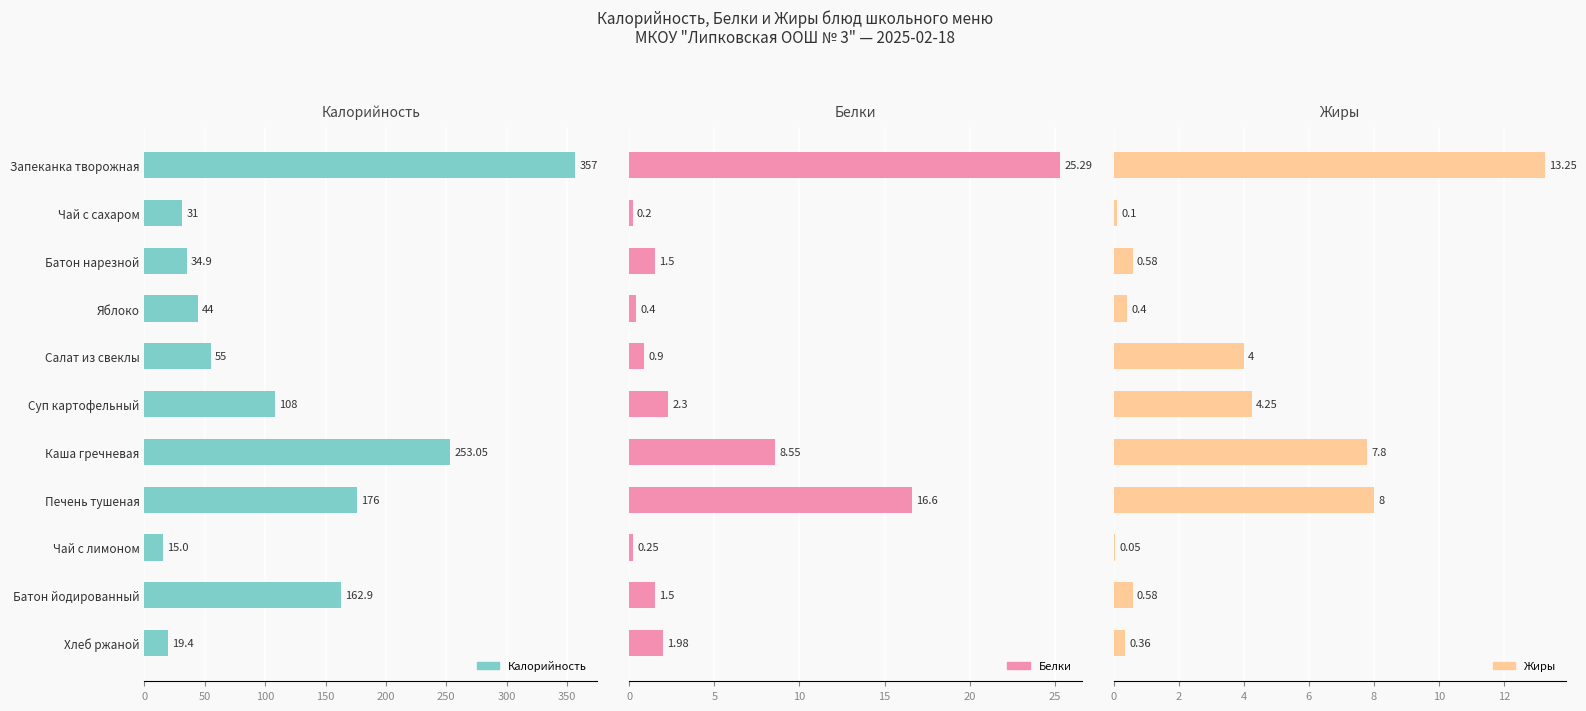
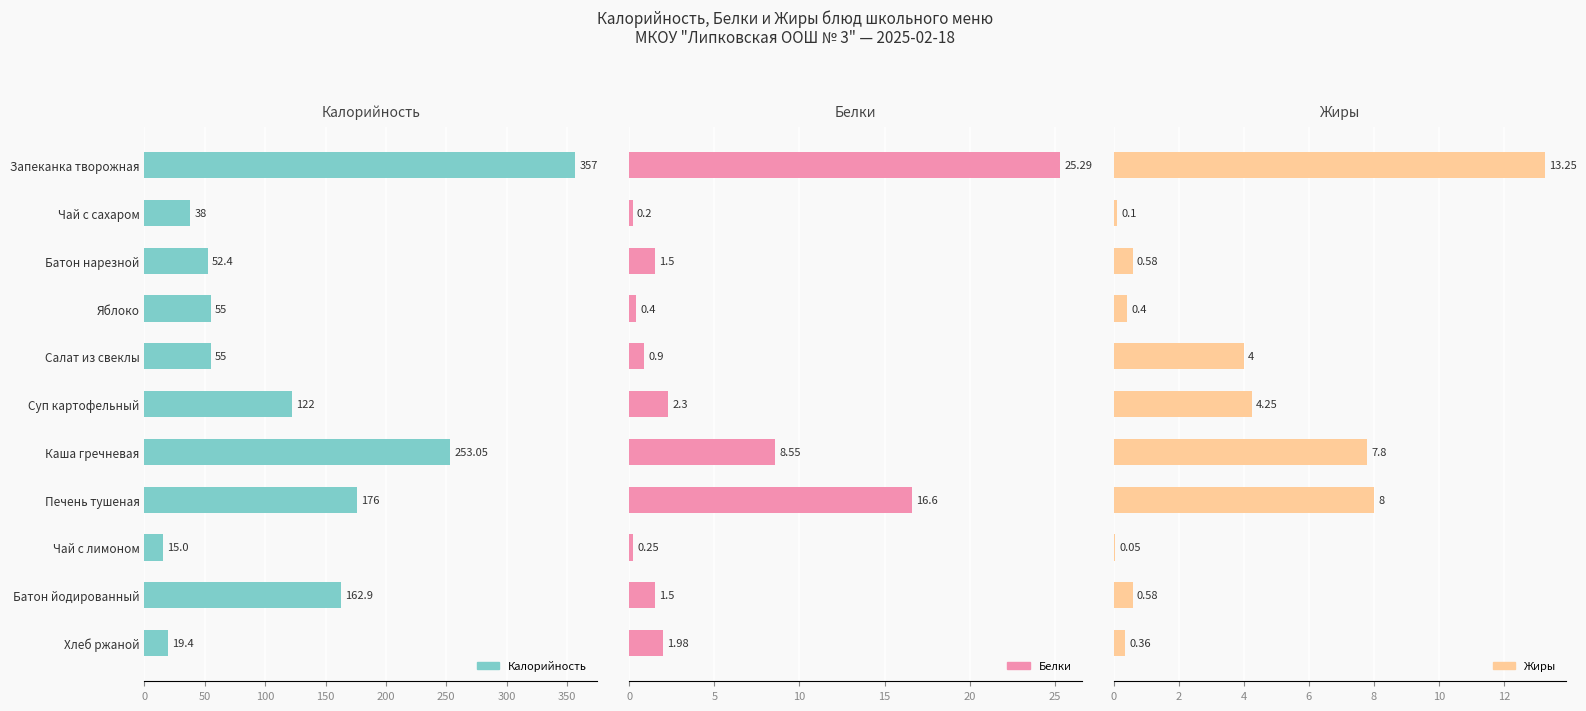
  {
    "Калорийность": {
      "Запеканка творожная": 357,
-     "Чай с сахаром": 31,
-     "Батон нарезной": 34.9,
-     "Яблоко": 44,
+     "Чай с сахаром": 38,
+     "Батон нарезной": 52.4,
+     "Яблоко": 55,
      "Салат из свеклы": 55,
-     "Суп картофельный": 108,
+     "Суп картофельный": 122,
      "Каша гречневая": 253.05,
      "Печень тушеная": 176,
      "Чай с лимоном": 15.0,
      "Батон йодированный": 162.9,
      "Хлеб ржаной": 19.4
    }
  }
